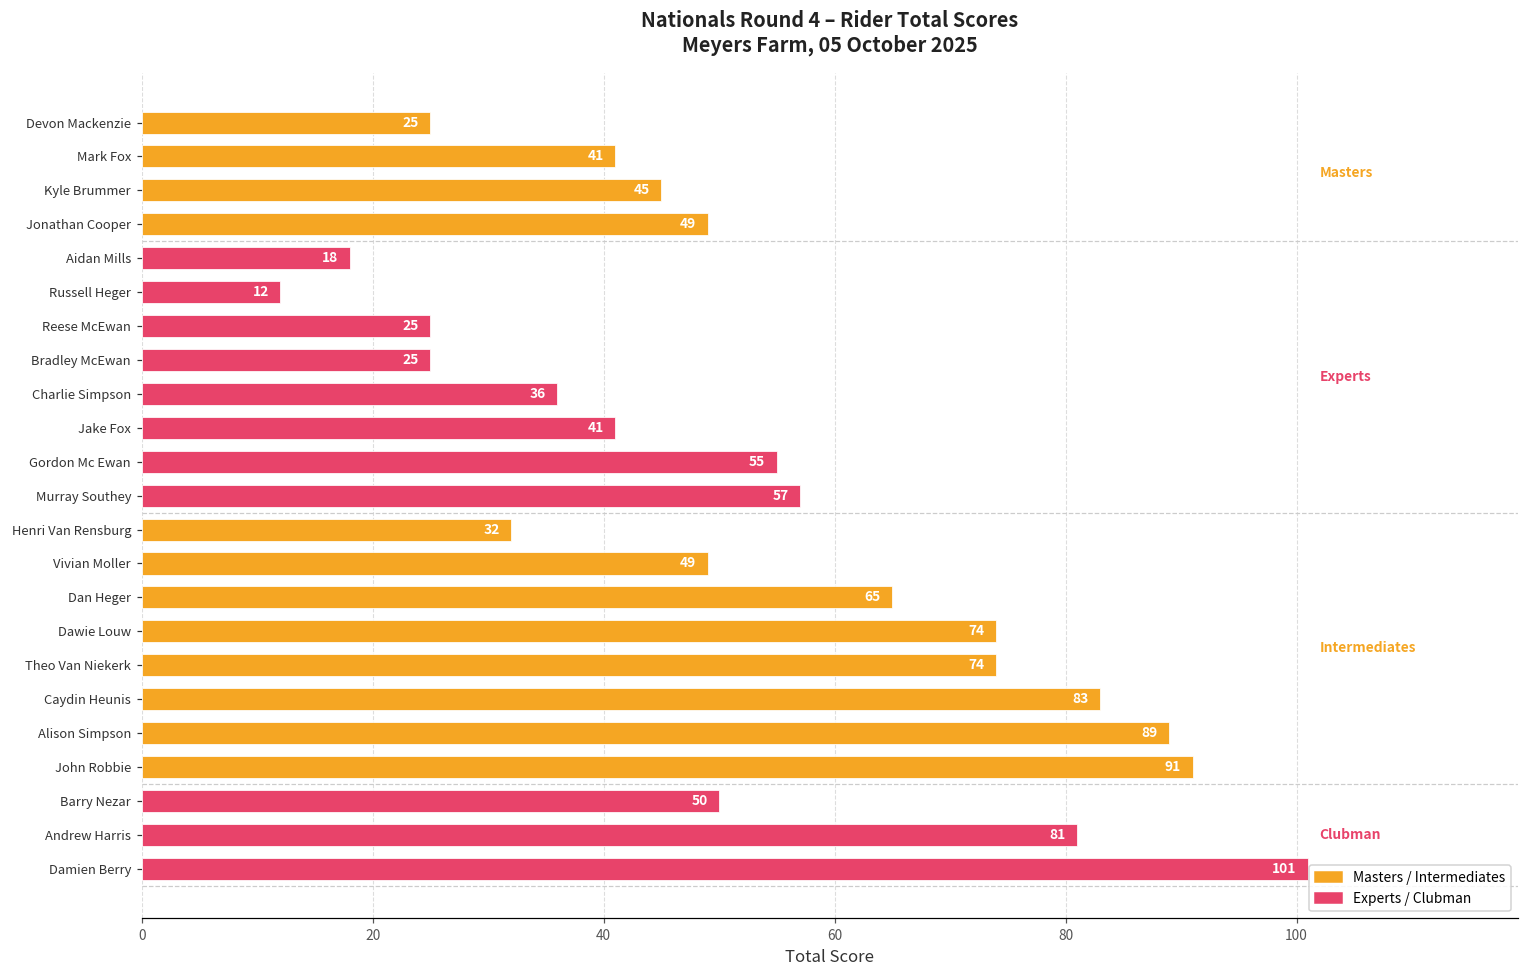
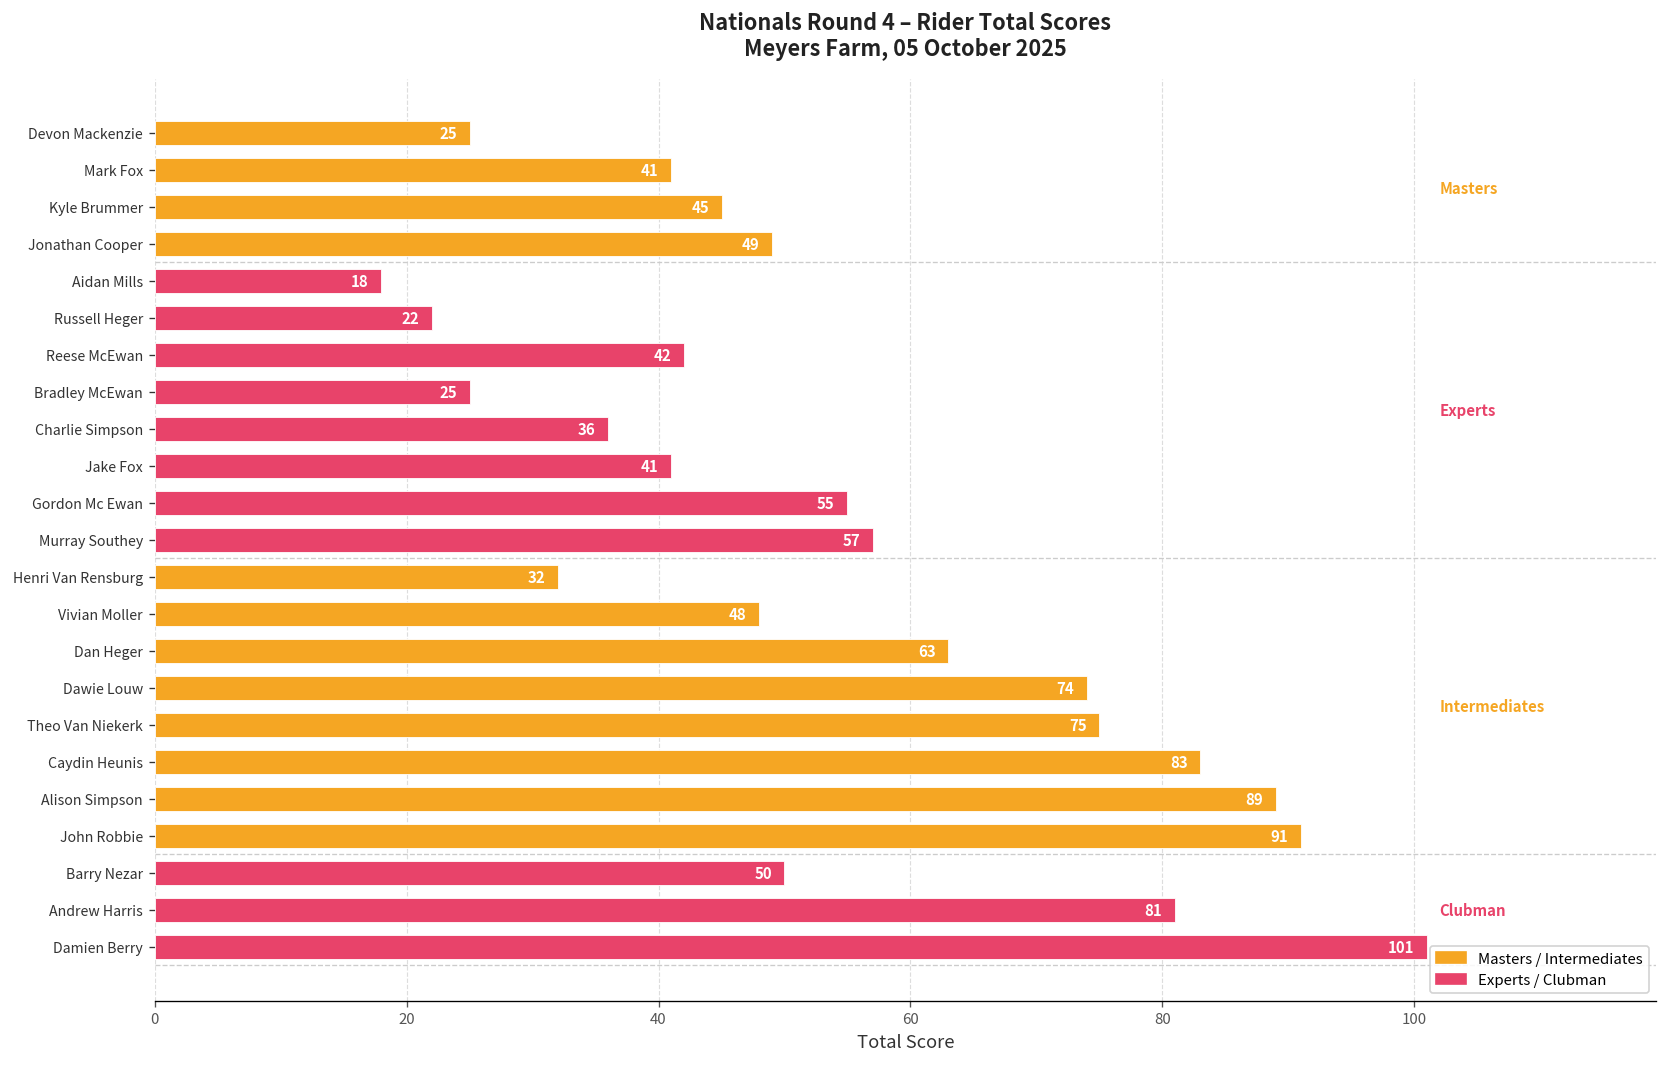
  {
    "Devon Mackenzie": 25,
    "Mark Fox": 41,
    "Kyle Brummer": 45,
    "Jonathan Cooper": 49,
    "Aidan Mills": 18,
-   "Russell Heger": 12,
-   "Reese McEwan": 25,
+   "Russell Heger": 22,
+   "Reese McEwan": 42,
    "Bradley McEwan": 25,
    "Charlie Simpson": 36,
    "Jake Fox": 41,
    "Gordon Mc Ewan": 55,
    "Murray Southey": 57,
    "Henri Van Rensburg": 32,
-   "Vivian Moller": 49,
-   "Dan Heger": 65,
+   "Vivian Moller": 48,
+   "Dan Heger": 63,
    "Dawie Louw": 74,
-   "Theo Van Niekerk": 74,
+   "Theo Van Niekerk": 75,
    "Caydin Heunis": 83,
    "Alison Simpson": 89,
    "John Robbie": 91,
    "Barry Nezar": 50,
    "Andrew Harris": 81,
    "Damien Berry": 101
  }
